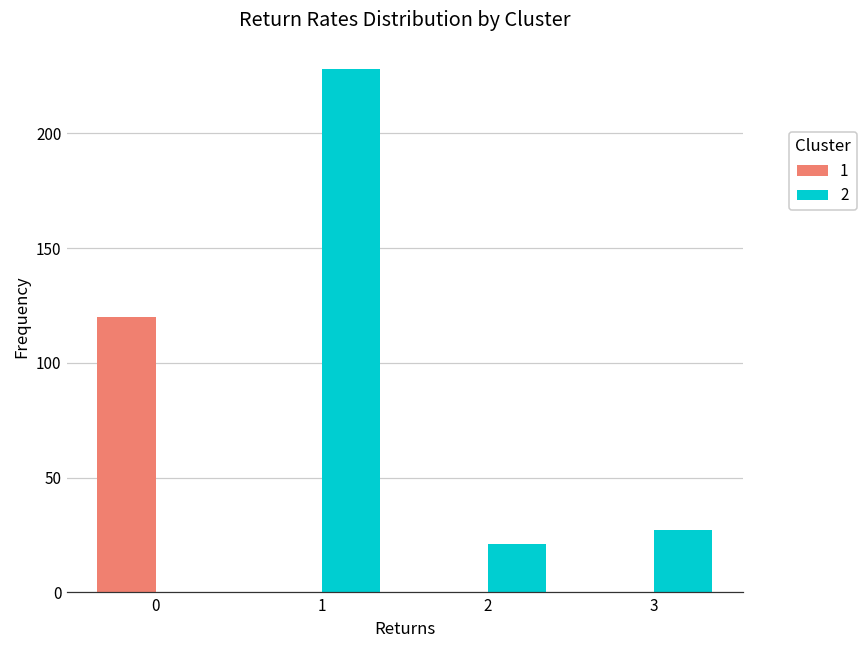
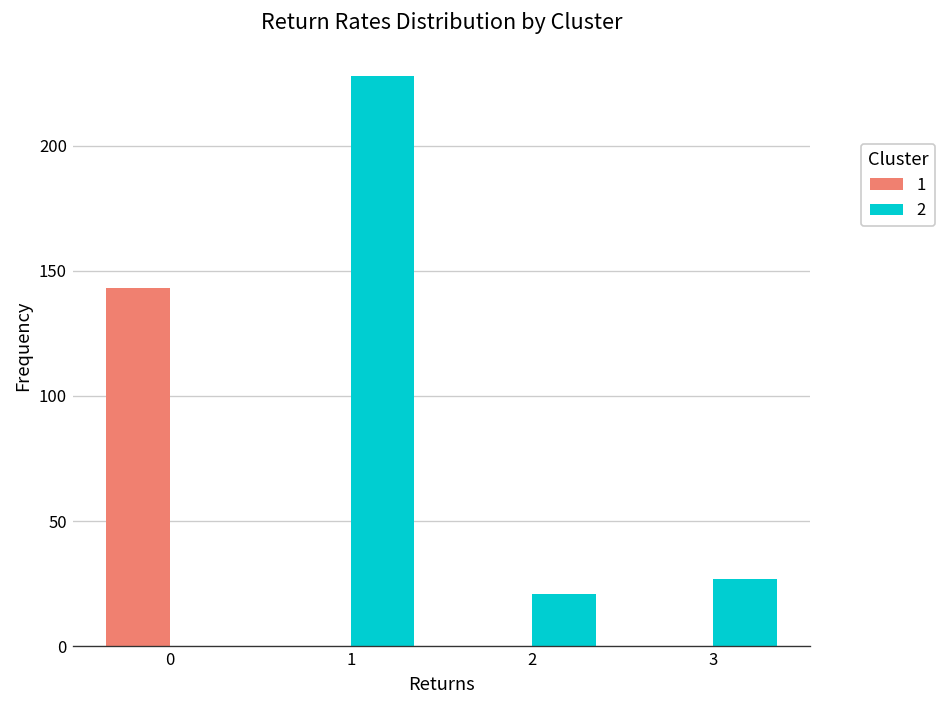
  {
    "1": {
-     "0": 120,
+     "0": 143,
      "1": 0,
      "2": 0,
      "3": 0
    },
    "2": {
      "0": 0,
      "1": 228,
      "2": 21,
      "3": 27
    }
  }
